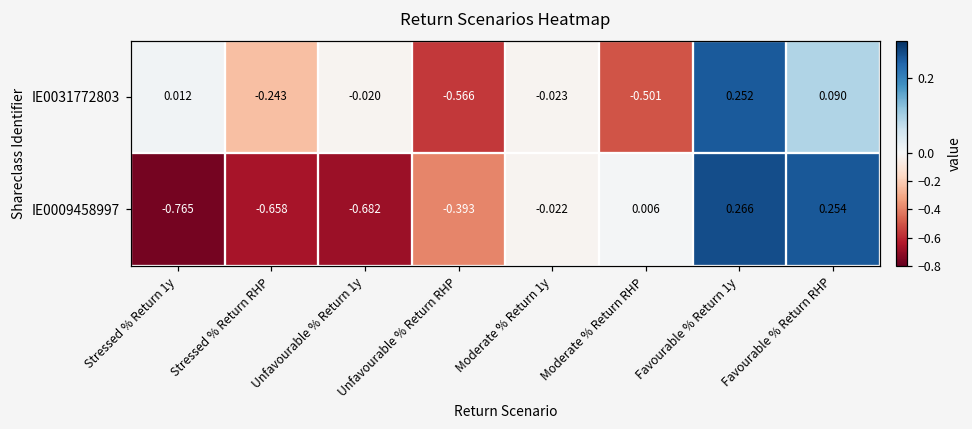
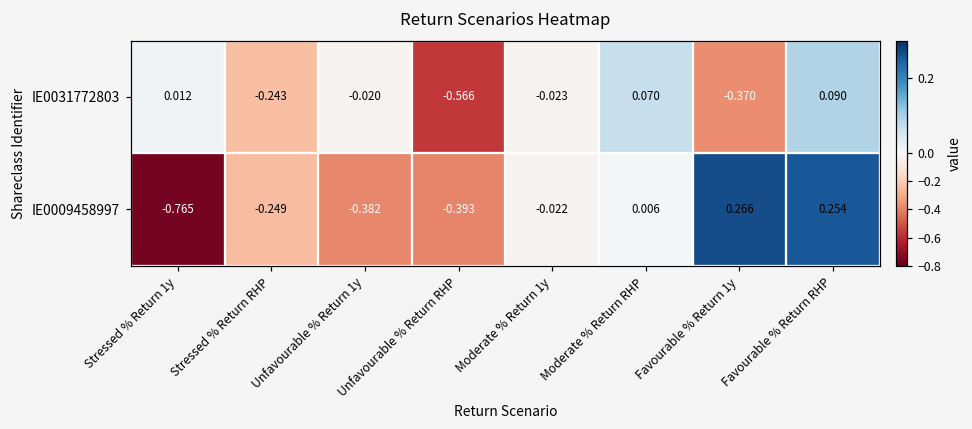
  {
    "IE0031772803": {
      "Stressed % Return 1y": 0.012,
      "Stressed % Return RHP": -0.243,
      "Unfavourable % Return 1y": -0.020,
      "Unfavourable % Return RHP": -0.566,
      "Moderate % Return 1y": -0.023,
-     "Moderate % Return RHP": -0.501,
-     "Favourable % Return 1y": 0.252,
+     "Moderate % Return RHP": 0.070,
+     "Favourable % Return 1y": -0.370,
      "Favourable % Return RHP": 0.090
    },
    "IE0009458997": {
      "Stressed % Return 1y": -0.765,
-     "Stressed % Return RHP": -0.658,
-     "Unfavourable % Return 1y": -0.682,
+     "Stressed % Return RHP": -0.249,
+     "Unfavourable % Return 1y": -0.382,
      "Unfavourable % Return RHP": -0.393,
      "Moderate % Return 1y": -0.022,
      "Moderate % Return RHP": 0.006,
      "Favourable % Return 1y": 0.266,
      "Favourable % Return RHP": 0.254
    }
  }
